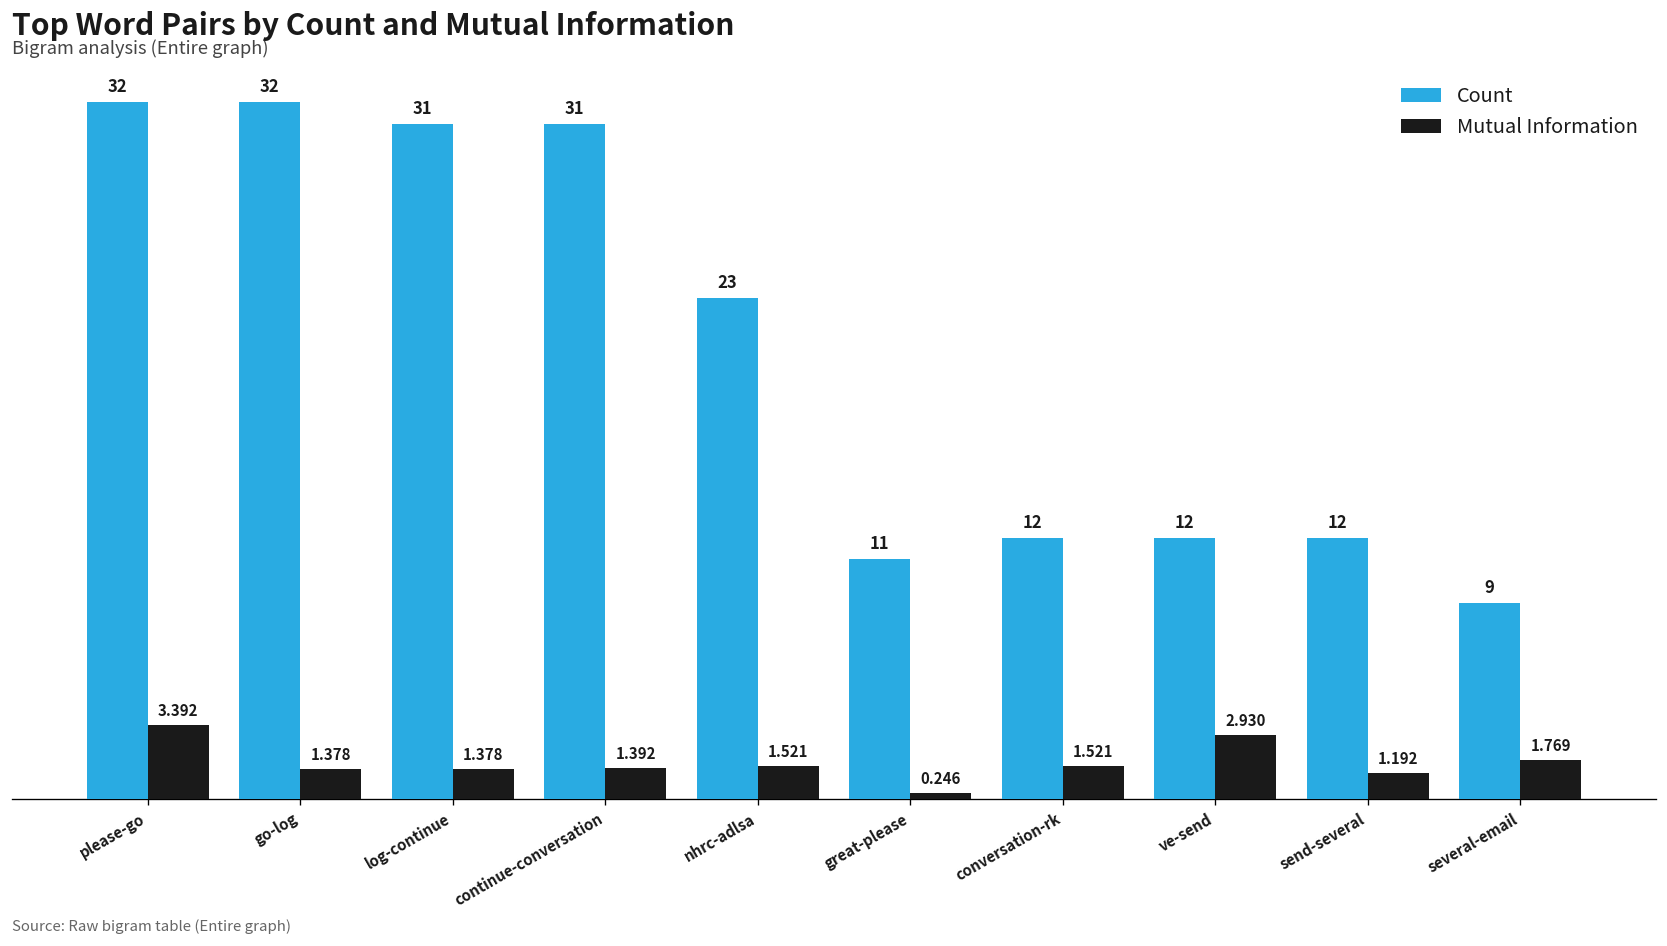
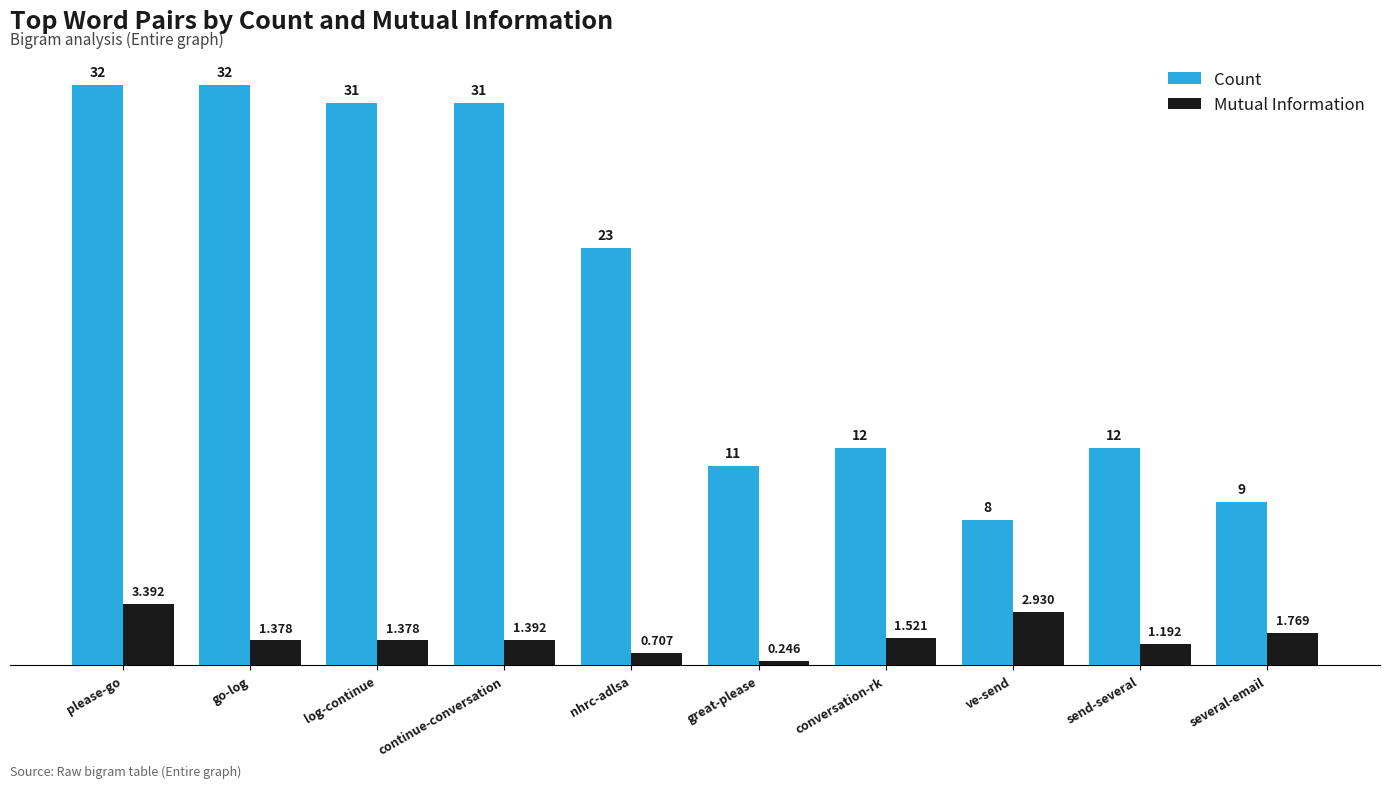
  {
    "Count": {
      "please-go": 32,
      "go-log": 32,
      "log-continue": 31,
      "continue-conversation": 31,
      "nhrc-adlsa": 23,
      "great-please": 11,
      "conversation-rk": 12,
-     "ve-send": 12,
+     "ve-send": 8,
      "send-several": 12,
      "several-email": 9
    },
    "Mutual Information": {
      "please-go": 3.392,
      "go-log": 1.378,
      "log-continue": 1.378,
      "continue-conversation": 1.392,
-     "nhrc-adlsa": 1.521,
+     "nhrc-adlsa": 0.707,
      "great-please": 0.246,
      "conversation-rk": 1.521,
      "ve-send": 2.930,
      "send-several": 1.192,
      "several-email": 1.769
    }
  }
